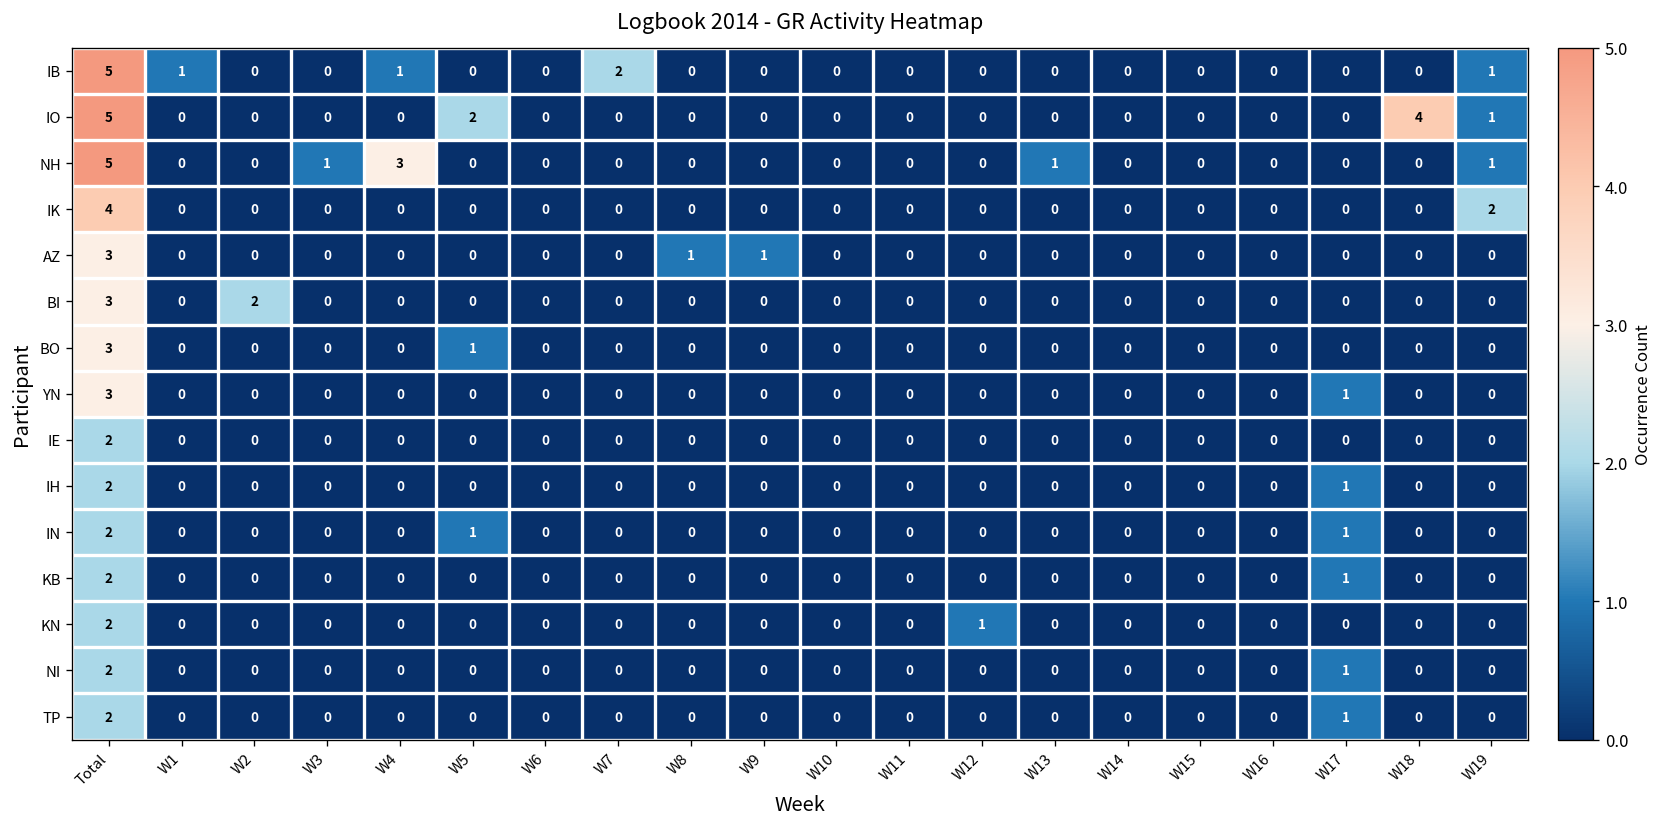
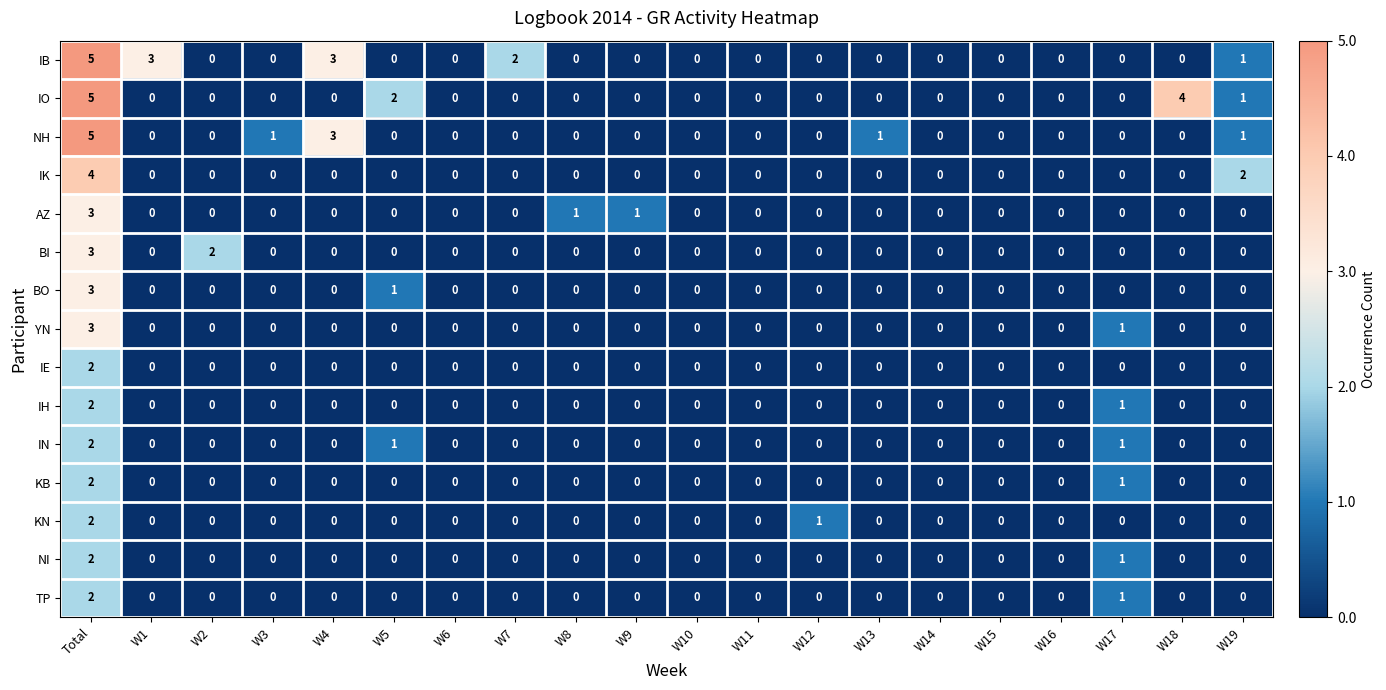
  {
    "IB": {
      "Total": 5,
-     "W1": 1,
+     "W1": 3,
      "W2": 0,
      "W3": 0,
-     "W4": 1,
+     "W4": 3,
      "W5": 0,
      "W6": 0,
      "W7": 2,
      "W8": 0,
      "W9": 0,
      "W10": 0,
      "W11": 0,
      "W12": 0,
      "W13": 0,
      "W14": 0,
      "W15": 0,
      "W16": 0,
      "W17": 0,
      "W18": 0,
      "W19": 1
    }
  }
